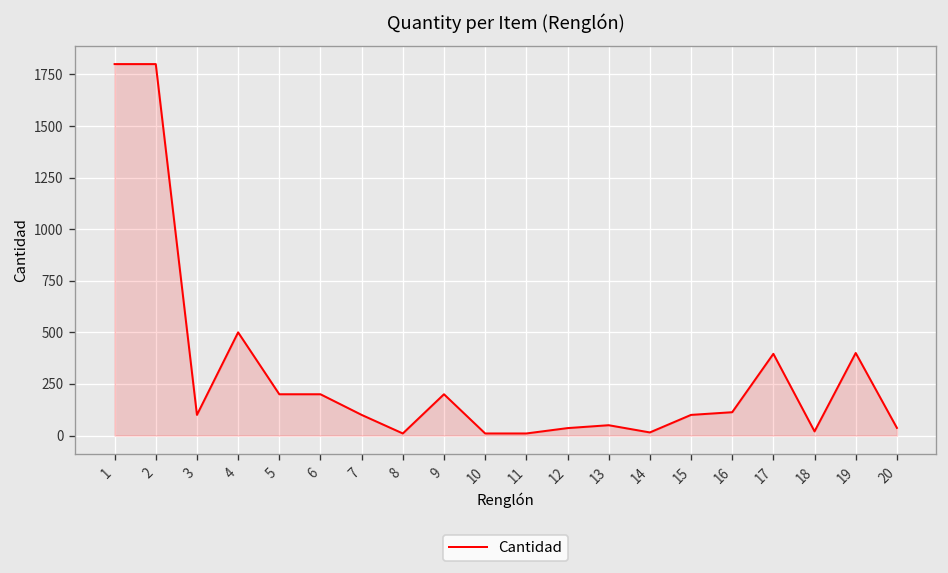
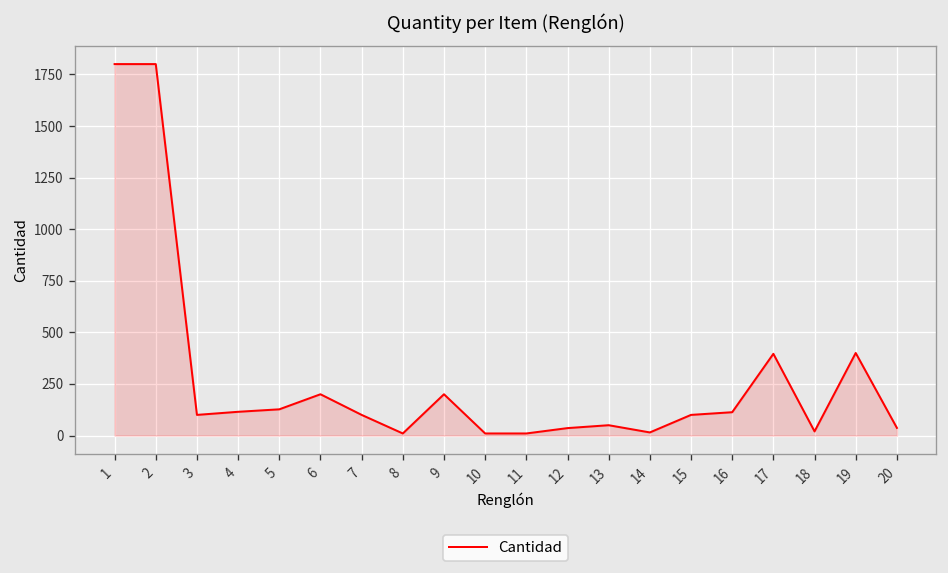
  {
    "1": 1800,
    "2": 1800,
    "3": 100,
-   "4": 500,
-   "5": 200,
+   "4": 120,
+   "5": 130,
    "6": 200,
    "7": 100,
    "8": 10,
    "9": 200,
    "10": 10,
    "11": 10,
    "12": 40,
    "13": 50,
    "14": 20,
    "15": 100,
    "16": 110,
    "17": 400,
    "18": 20,
    "19": 400,
    "20": 40
  }
